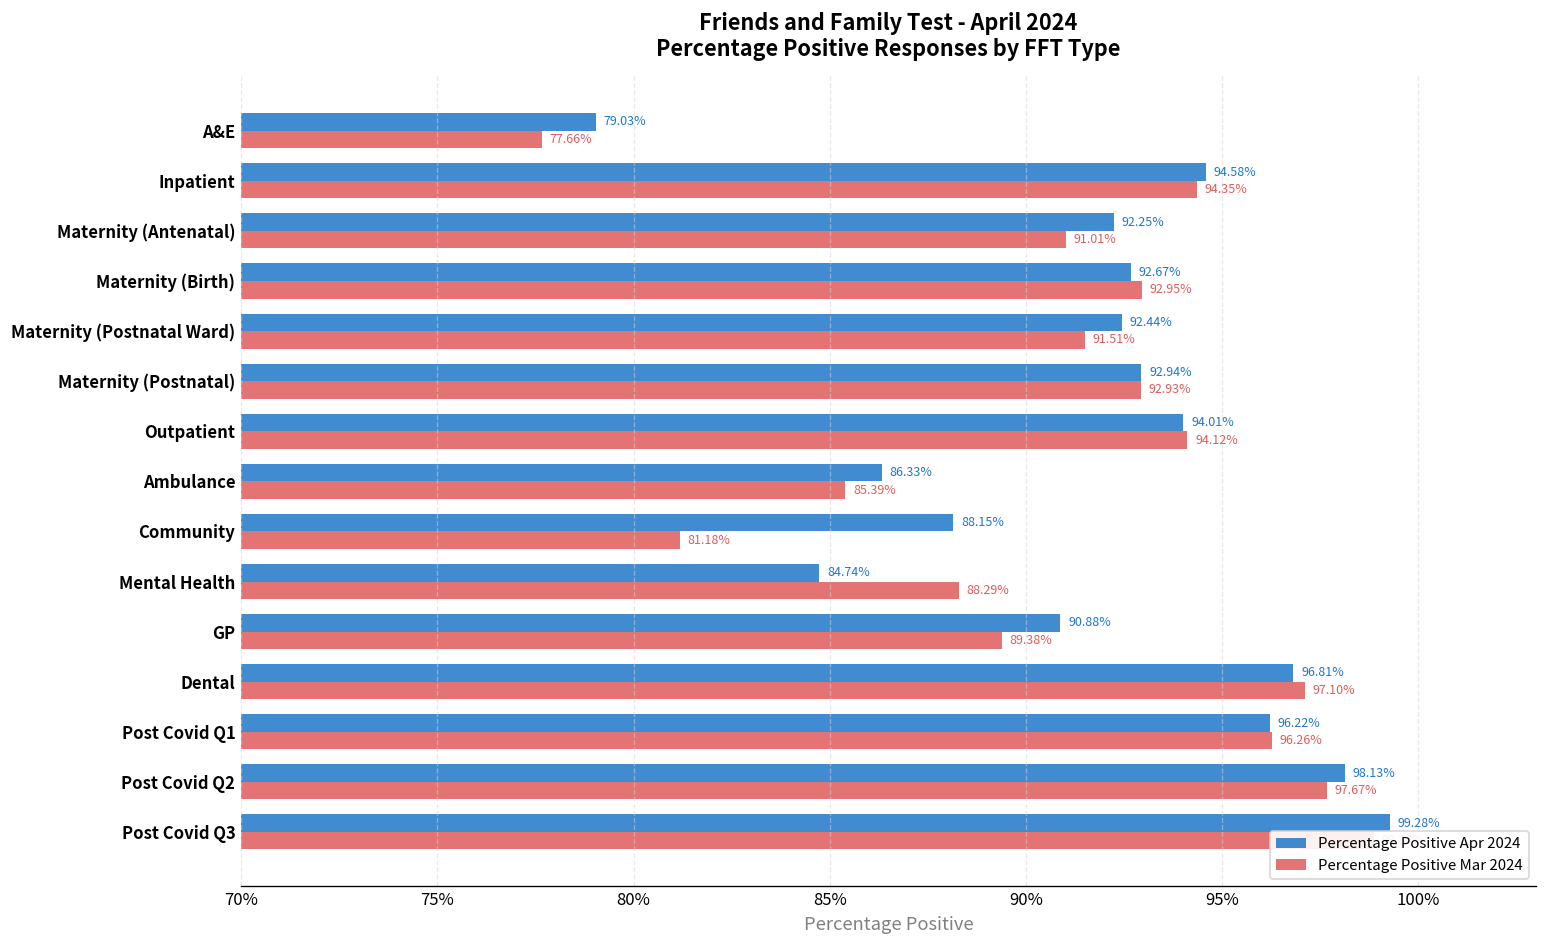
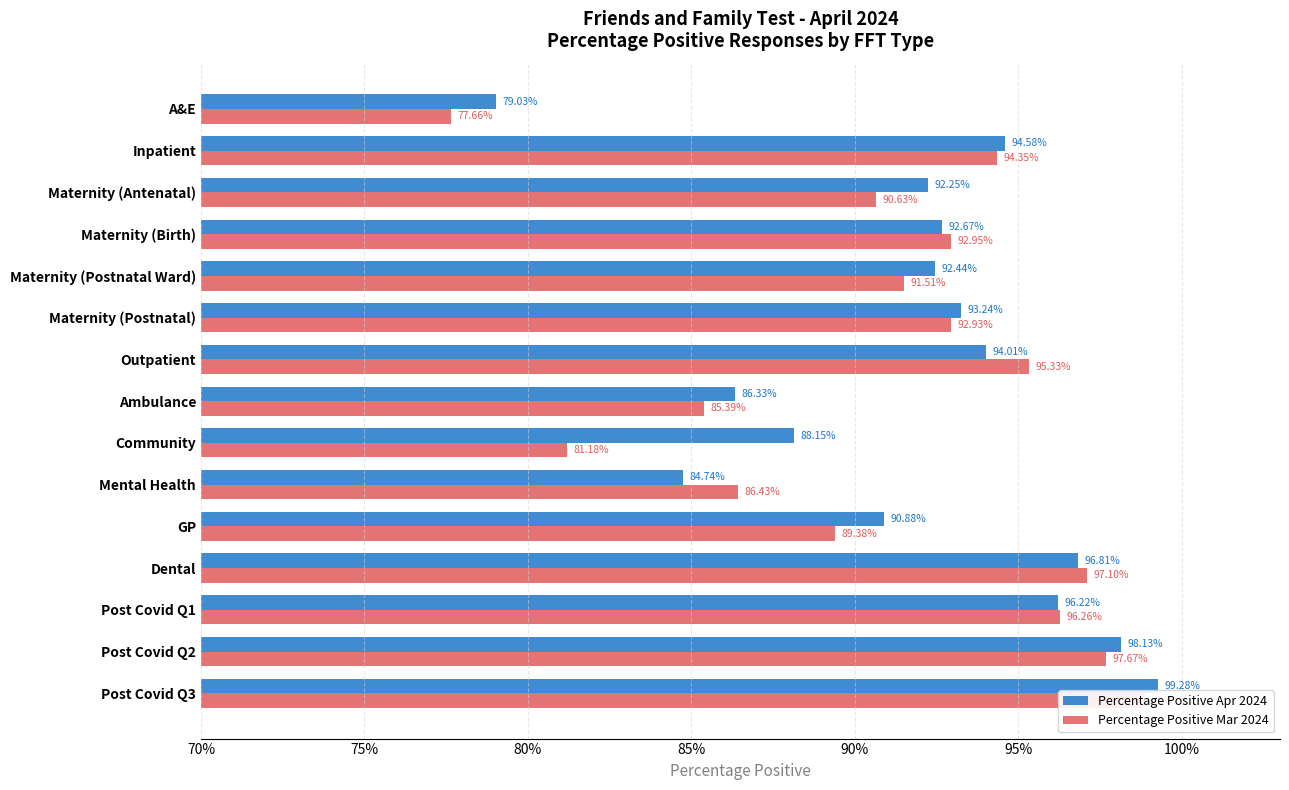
  {
    "Percentage Positive Apr 2024": {
      "A&E": "79.03%",
      "Inpatient": "94.58%",
      "Maternity (Antenatal)": "92.25%",
      "Maternity (Birth)": "92.67%",
      "Maternity (Postnatal Ward)": "92.44%",
-     "Maternity (Postnatal)": "92.94%",
+     "Maternity (Postnatal)": "93.24%",
      "Outpatient": "94.01%",
      "Ambulance": "86.33%",
      "Community": "88.15%",
      "Mental Health": "84.74%",
      "GP": "90.88%",
      "Dental": "96.81%",
      "Post Covid Q1": "96.22%",
      "Post Covid Q2": "98.13%"
    },
    "Percentage Positive Mar 2024": {
      "A&E": "77.66%",
      "Inpatient": "94.35%",
-     "Maternity (Antenatal)": "91.01%",
+     "Maternity (Antenatal)": "90.63%",
      "Maternity (Birth)": "92.95%",
      "Maternity (Postnatal Ward)": "91.51%",
      "Maternity (Postnatal)": "92.93%",
-     "Outpatient": "94.12%",
+     "Outpatient": "95.33%",
      "Ambulance": "85.39%",
      "Community": "81.18%",
-     "Mental Health": "88.29%",
+     "Mental Health": "86.43%",
      "GP": "89.38%",
      "Dental": "97.10%",
      "Post Covid Q1": "96.26%",
      "Post Covid Q2": "97.67%"
    }
  }
